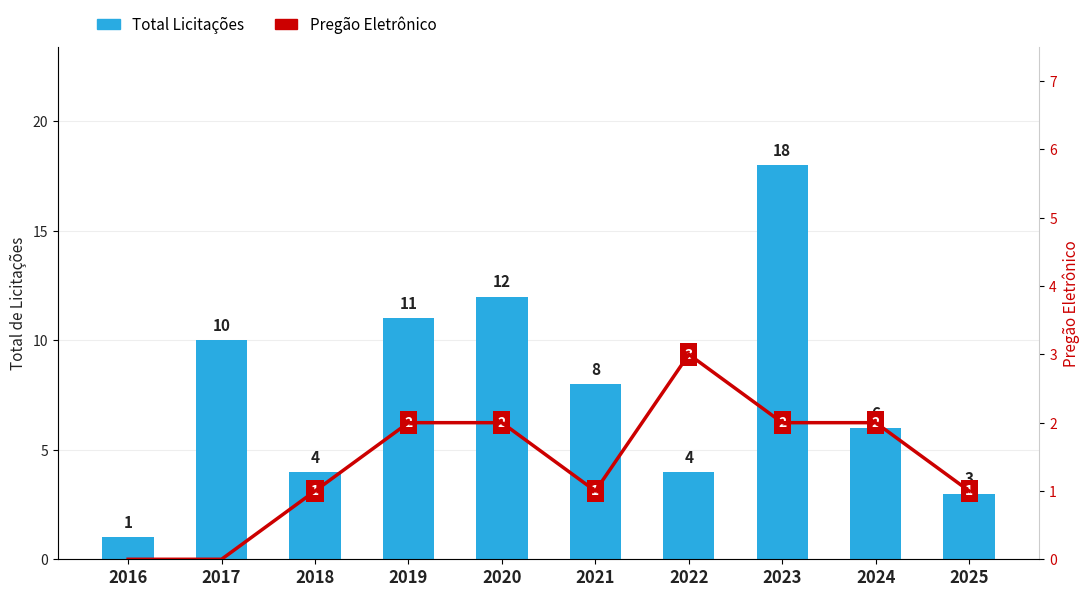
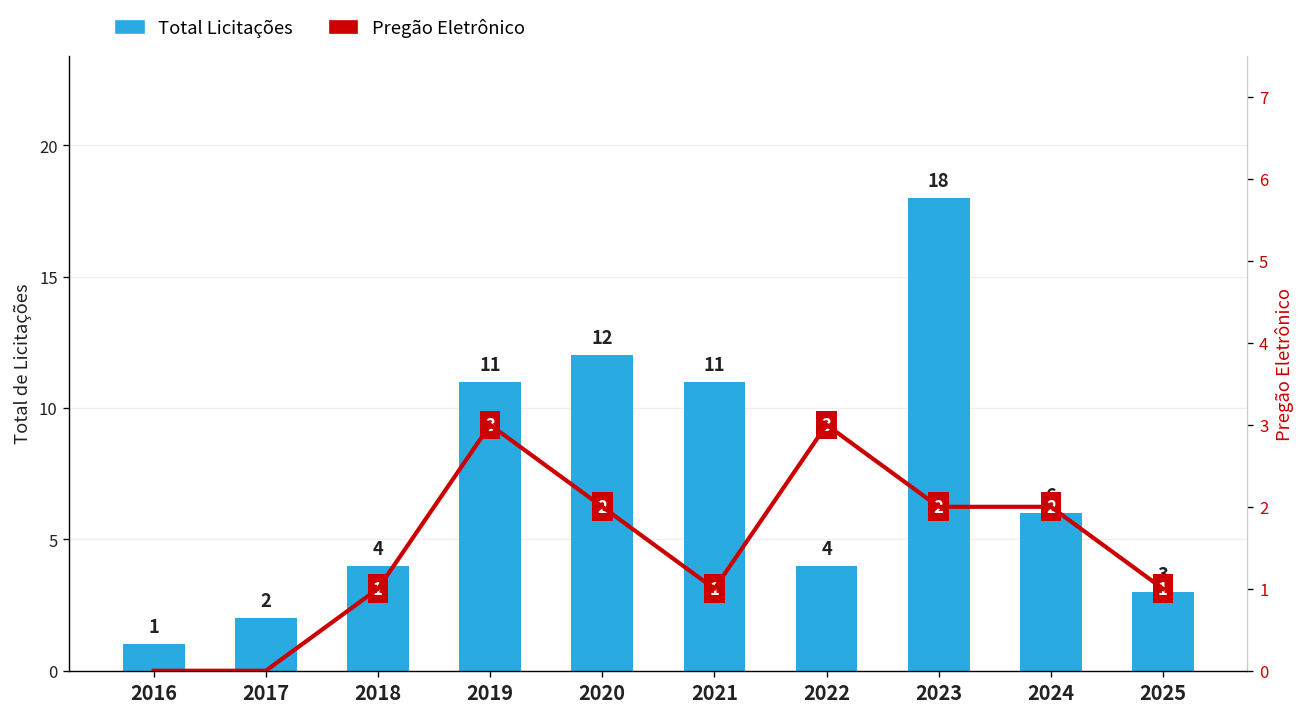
  {
    "Total Licitações": {
      "2016": 1,
-     "2017": 10,
+     "2017": 2,
      "2018": 4,
      "2019": 11,
      "2020": 12,
-     "2021": 8,
+     "2021": 11,
      "2022": 4,
      "2023": 18
    },
    "Pregão Eletrônico": {
-     "2019": 2
+     "2019": 3
    }
  }
